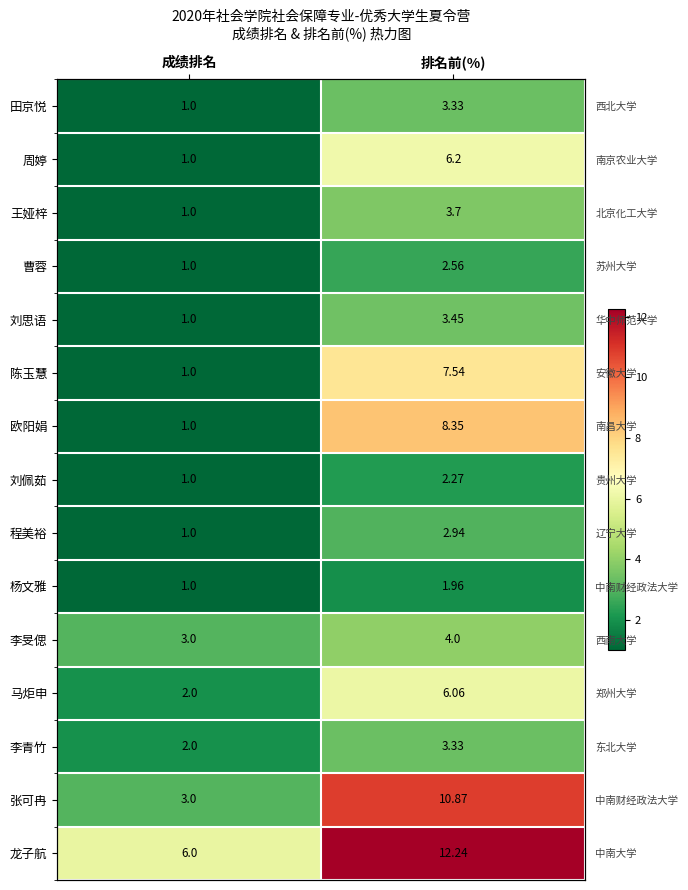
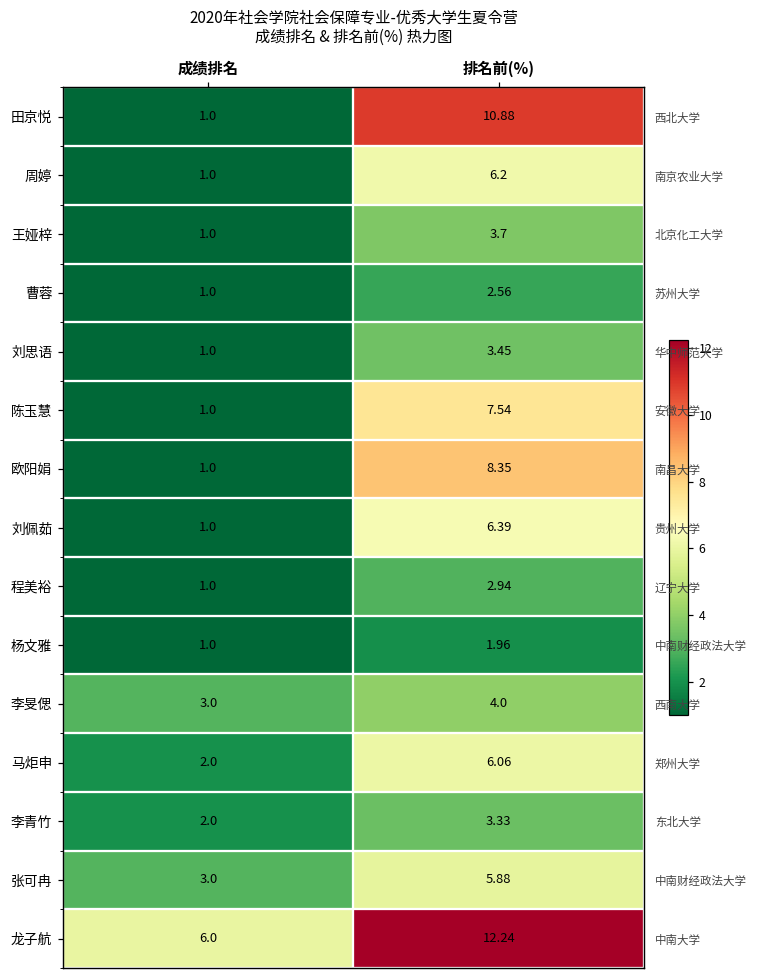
  {
    "田京悦": {
      "成绩排名": 1.0,
-     "排名前(%)": 3.33
+     "排名前(%)": 10.88
    },
    "周婷": {
      "成绩排名": 1.0,
      "排名前(%)": 6.2
    },
    "王娅梓": {
      "成绩排名": 1.0,
      "排名前(%)": 3.7
    },
    "曹蓉": {
      "成绩排名": 1.0,
      "排名前(%)": 2.56
    },
    "刘思语": {
      "成绩排名": 1.0,
      "排名前(%)": 3.45
    },
    "陈玉慧": {
      "成绩排名": 1.0,
      "排名前(%)": 7.54
    },
    "欧阳娟": {
      "成绩排名": 1.0,
      "排名前(%)": 8.35
    },
    "刘佩茹": {
      "成绩排名": 1.0,
-     "排名前(%)": 2.27
+     "排名前(%)": 6.39
    },
    "程美裕": {
      "成绩排名": 1.0,
      "排名前(%)": 2.94
    },
    "杨文雅": {
      "成绩排名": 1.0,
      "排名前(%)": 1.96
    },
    "李旻偲": {
      "成绩排名": 3.0,
      "排名前(%)": 4.0
    },
    "马炬申": {
      "成绩排名": 2.0,
      "排名前(%)": 6.06
    },
    "李青竹": {
      "成绩排名": 2.0,
      "排名前(%)": 3.33
    },
    "张可冉": {
      "成绩排名": 3.0,
-     "排名前(%)": 10.87
+     "排名前(%)": 5.88
    },
    "龙子航": {
      "成绩排名": 6.0,
      "排名前(%)": 12.24
    }
  }
